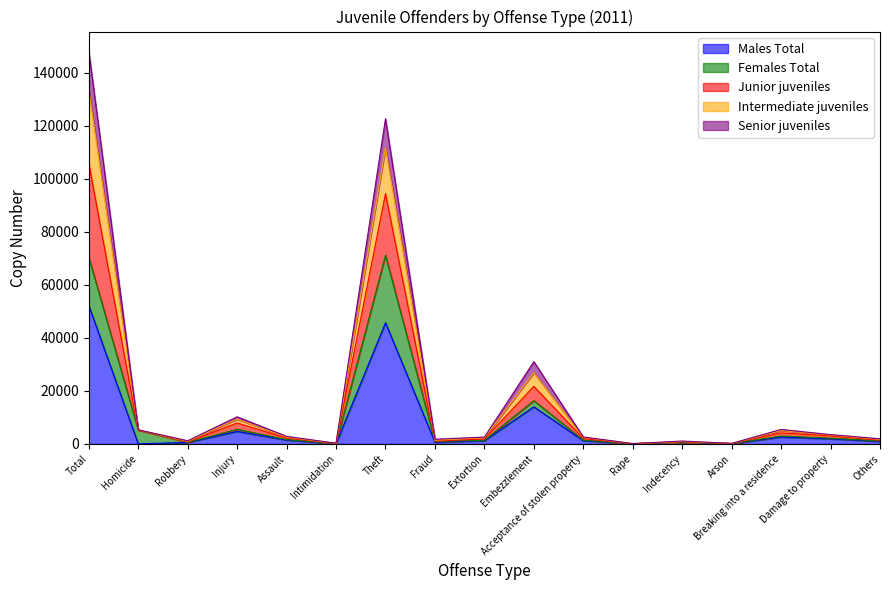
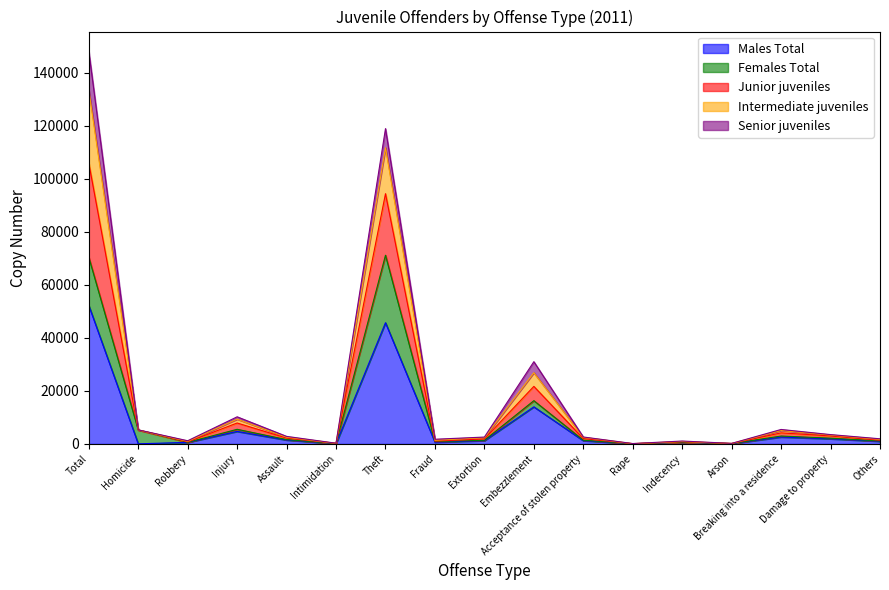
  {
    "Males Total": {
      "Total": 52000,
      "Homicide": 0,
      "Theft": 46000,
      "Embezzlement": 14000
    },
    "Females Total": {
      "Total": 18000,
      "Theft": 25000,
      "Embezzlement": 2000
    },
    "Junior juveniles": {
      "Total": 36000,
      "Injury": 2000,
      "Theft": 23000,
      "Embezzlement": 5000
    },
    "Intermediate juveniles": {
      "Total": 28000,
      "Theft": 17000,
      "Embezzlement": 5000
    },
    "Senior juveniles": {
      "Total": 15000,
-     "Theft": 11000,
+     "Theft": 7000,
      "Embezzlement": 4000
    }
  }
